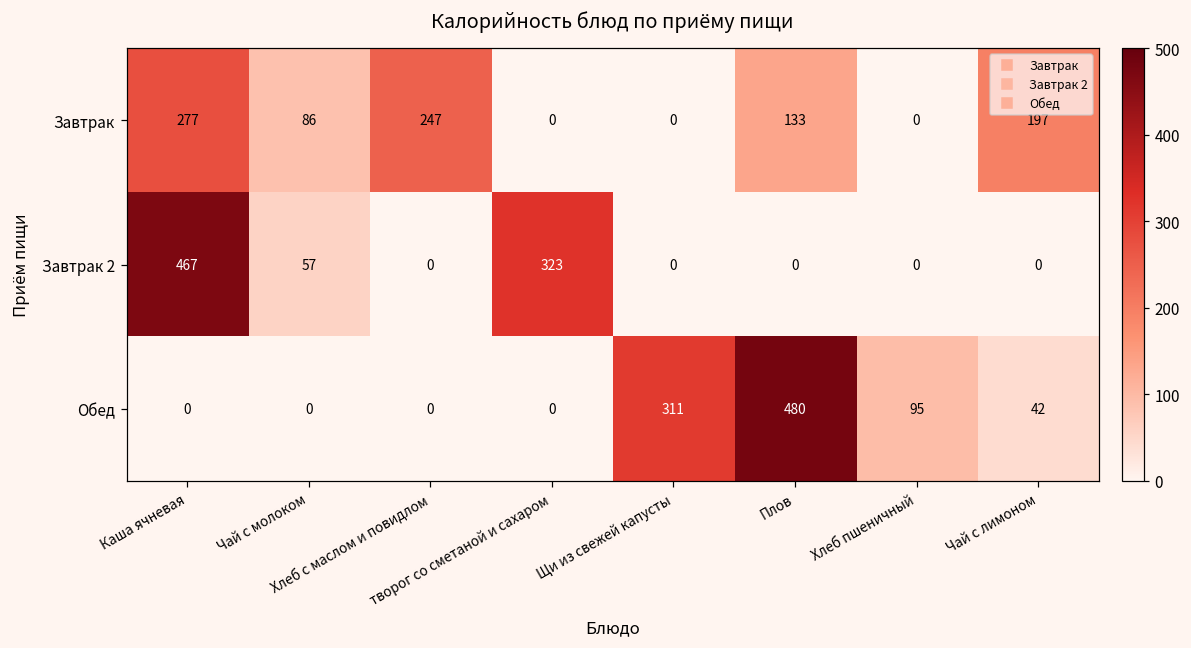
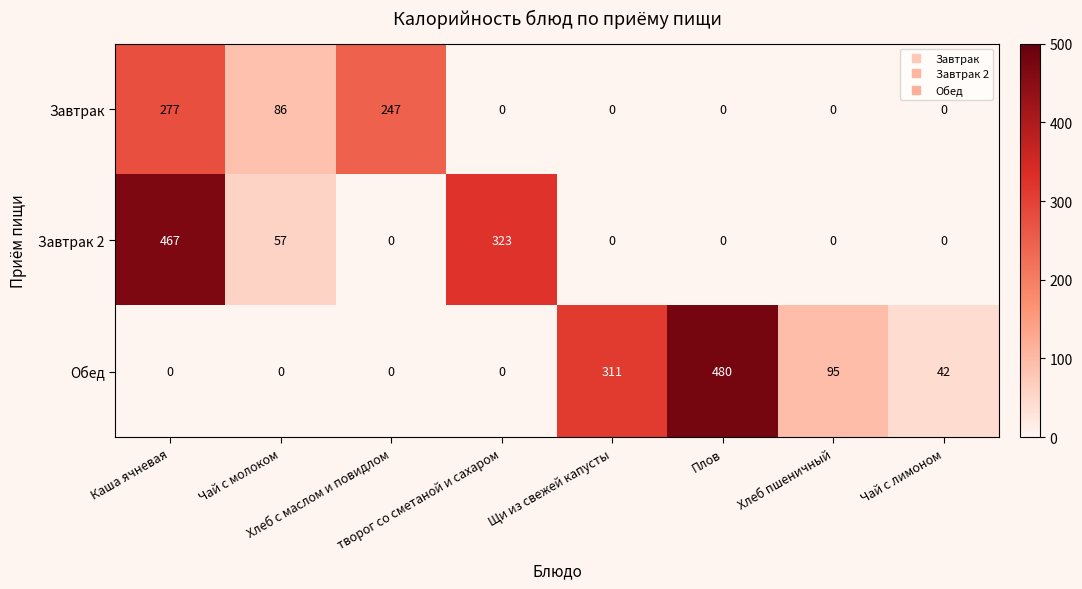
  {
    "Завтрак": {
      "Каша ячневая": 277,
      "Чай с молоком": 86,
      "Хлеб с маслом и повидлом": 247,
      "творог со сметаной и сахаром": 0,
      "Щи из свежей капусты": 0,
-     "Плов": 133,
+     "Плов": 0,
      "Хлеб пшеничный": 0,
-     "Чай с лимоном": 197
+     "Чай с лимоном": 0
    },
    "Завтрак 2": {
      "Каша ячневая": 467,
      "Чай с молоком": 57,
      "Хлеб с маслом и повидлом": 0,
      "творог со сметаной и сахаром": 323,
      "Щи из свежей капусты": 0,
      "Плов": 0,
      "Хлеб пшеничный": 0,
      "Чай с лимоном": 0
    },
    "Обед": {
      "Каша ячневая": 0,
      "Чай с молоком": 0,
      "Хлеб с маслом и повидлом": 0,
      "творог со сметаной и сахаром": 0,
      "Щи из свежей капусты": 311,
      "Плов": 480,
      "Хлеб пшеничный": 95,
      "Чай с лимоном": 42
    }
  }
